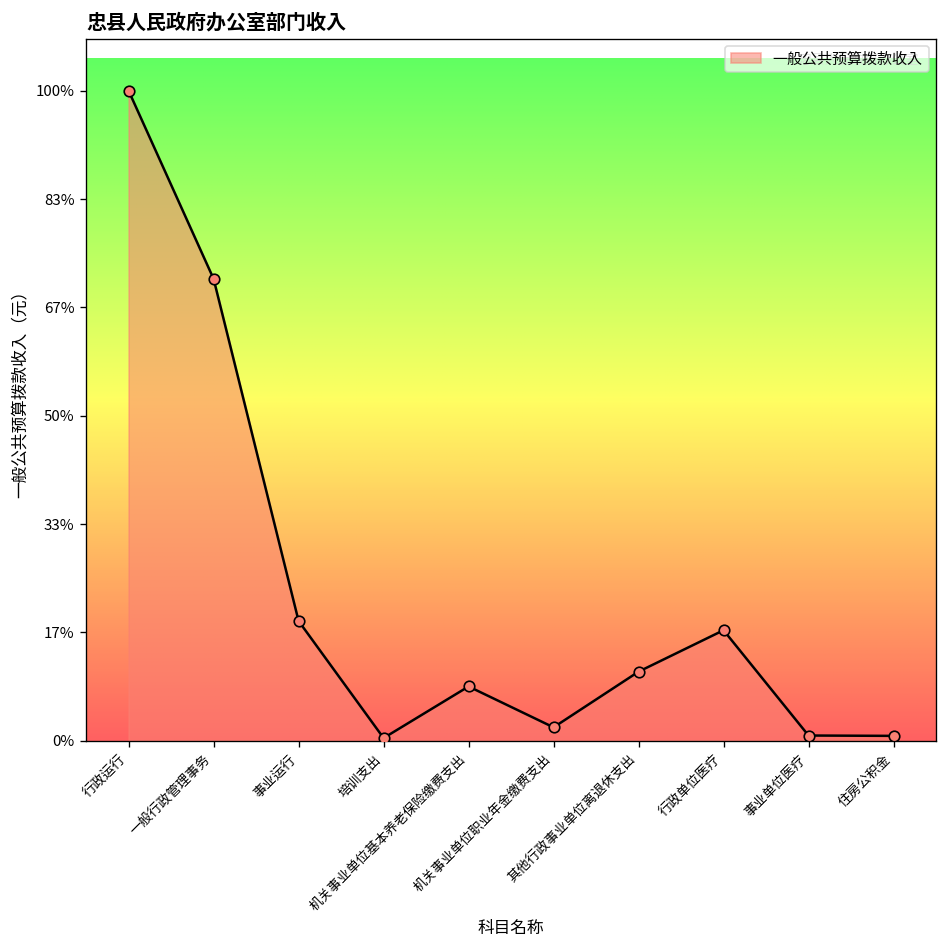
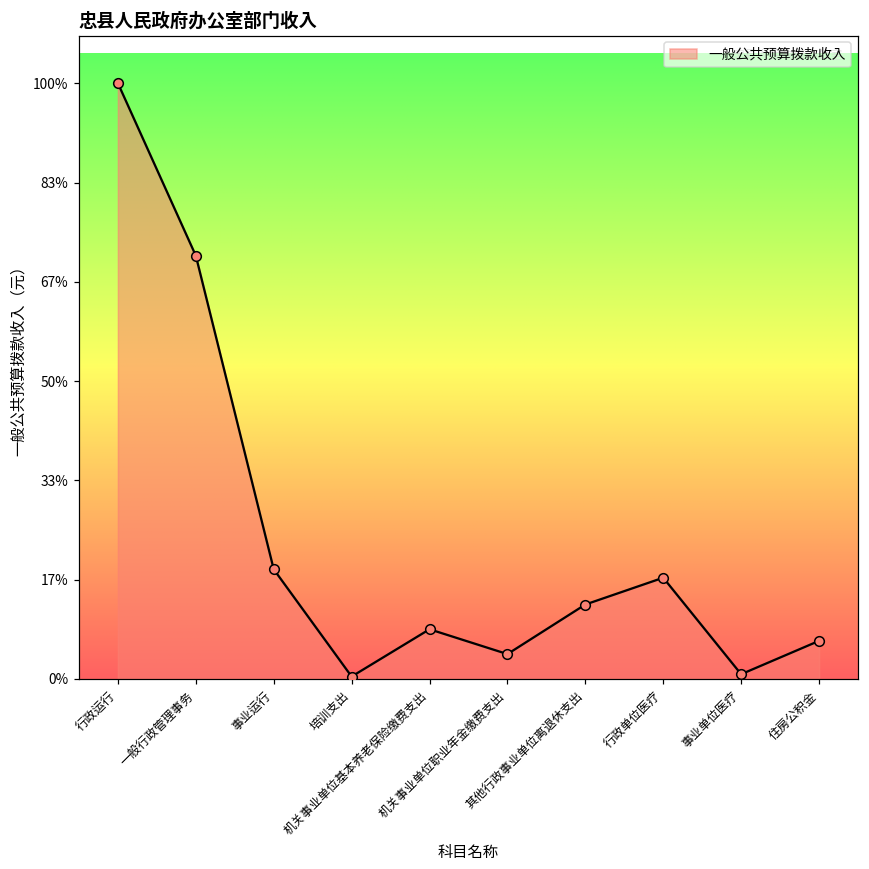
  {
    "行政运行": "100%",
    "一般行政管理事务": "71%",
    "事业运行": "18%",
    "培训支出": "0%",
    "机关事业单位基本养老保险缴费支出": "8%",
-   "机关事业单位职业年金缴费支出": "2%",
-   "其他行政事业单位离退休支出": "11%",
+   "机关事业单位职业年金缴费支出": "4%",
+   "其他行政事业单位离退休支出": "12%",
    "行政单位医疗": "17%",
    "事业单位医疗": "1%",
-   "住房公积金": "1%"
+   "住房公积金": "6%"
  }
